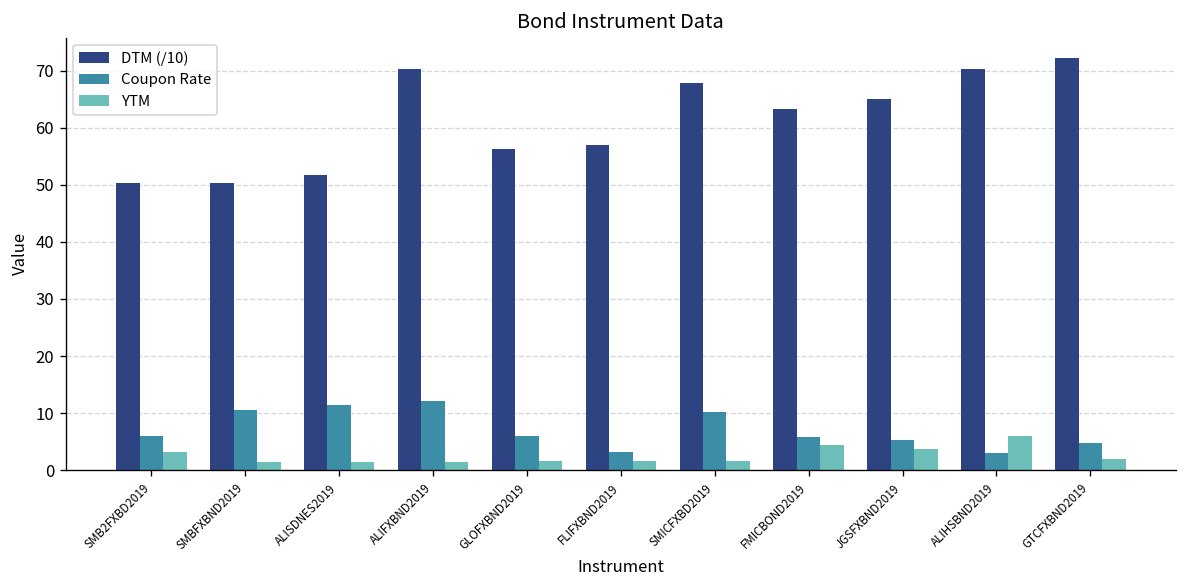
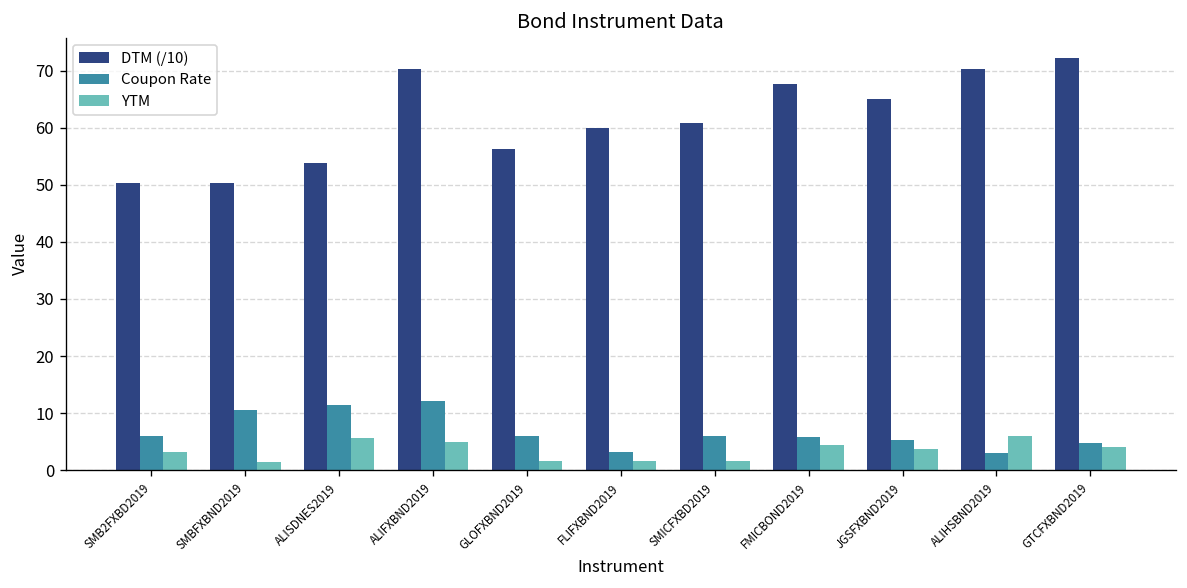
  {
    "DTM (/10)": {
      "SMB2FXBD2019": 50,
      "SMBFXBND2019": 50,
-     "ALISDNES2019": 52,
+     "ALISDNES2019": 54,
      "ALIFXBND2019": 70,
      "GLOFXBND2019": 56,
-     "FLIFXBND2019": 57,
-     "SMICFXBD2019": 68,
-     "FMICBOND2019": 63,
+     "FLIFXBND2019": 60,
+     "SMICFXBD2019": 61,
+     "FMICBOND2019": 68,
      "JGSFXBND2019": 65,
      "ALIHSBND2019": 70,
      "GTCFXBND2019": 72
    },
    "Coupon Rate": {
      "SMB2FXBD2019": 6,
      "SMBFXBND2019": 11,
      "ALISDNES2019": 11,
      "ALIFXBND2019": 12,
      "GLOFXBND2019": 6,
      "FLIFXBND2019": 3,
-     "SMICFXBD2019": 10,
+     "SMICFXBD2019": 6,
      "FMICBOND2019": 6,
      "JGSFXBND2019": 5,
      "ALIHSBND2019": 3,
      "GTCFXBND2019": 5
    },
    "YTM": {
      "SMB2FXBD2019": 3,
      "SMBFXBND2019": 1,
-     "ALISDNES2019": 1,
-     "ALIFXBND2019": 1,
+     "ALISDNES2019": 6,
+     "ALIFXBND2019": 5,
      "GLOFXBND2019": 2,
      "FLIFXBND2019": 2,
      "SMICFXBD2019": 2,
      "FMICBOND2019": 4,
      "JGSFXBND2019": 4,
      "ALIHSBND2019": 6,
-     "GTCFXBND2019": 2
+     "GTCFXBND2019": 4
    }
  }
